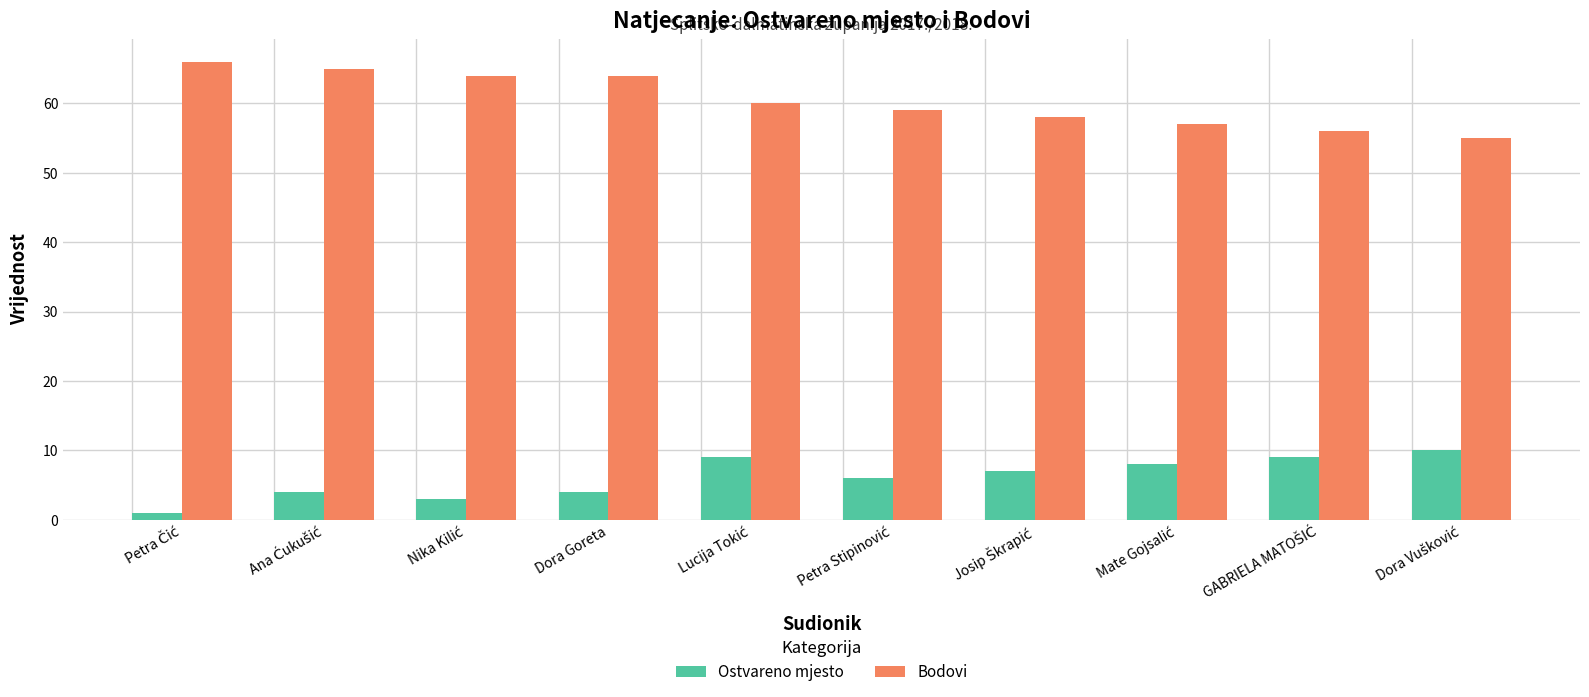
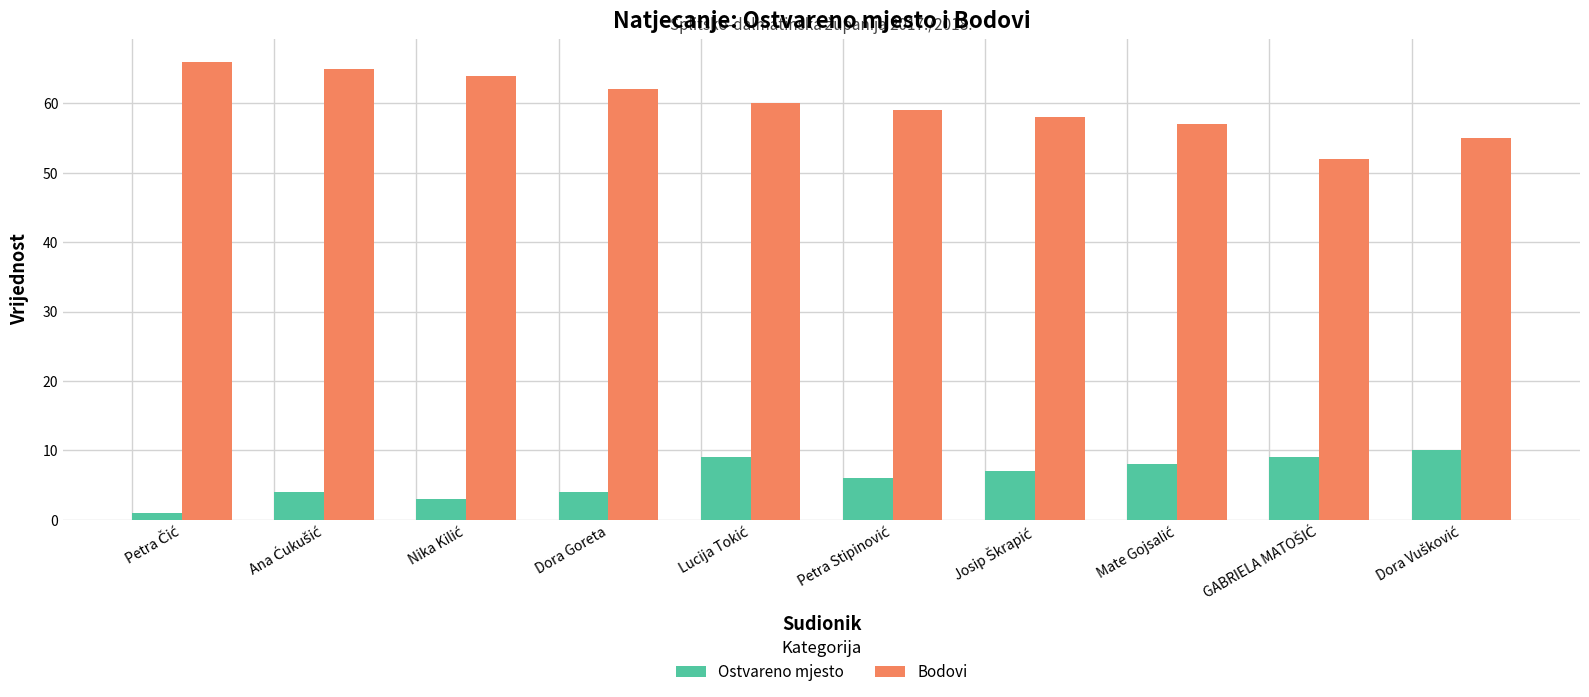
  {
    "Ostvareno mjesto": {
      "Petra Čić": 1,
      "Ana Ćukušić": 4,
      "Nika Kilić": 3,
      "Dora Goreta": 4,
      "Lucija Tokić": 9,
      "Petra Stipinović": 6,
      "Josip Škrapić": 7,
      "Mate Gojsalić": 8,
      "GABRIELA MATOŠIĆ": 9,
      "Dora Vušković": 10
    },
    "Bodovi": {
      "Petra Čić": 66,
      "Ana Ćukušić": 65,
      "Nika Kilić": 64,
-     "Dora Goreta": 64,
+     "Dora Goreta": 62,
      "Lucija Tokić": 60,
      "Petra Stipinović": 59,
      "Josip Škrapić": 58,
      "Mate Gojsalić": 57,
-     "GABRIELA MATOŠIĆ": 56,
+     "GABRIELA MATOŠIĆ": 52,
      "Dora Vušković": 55
    }
  }
